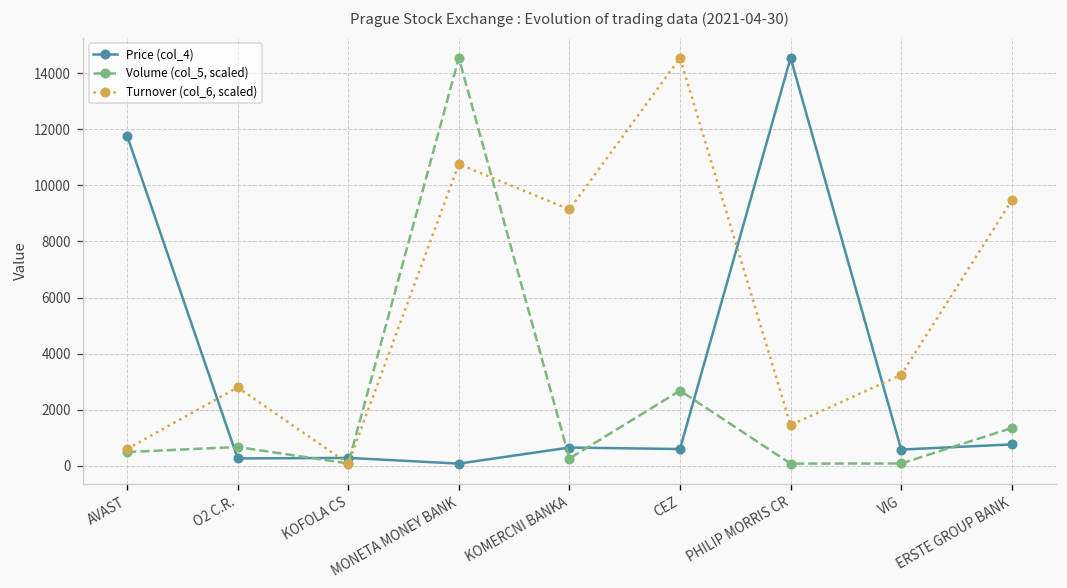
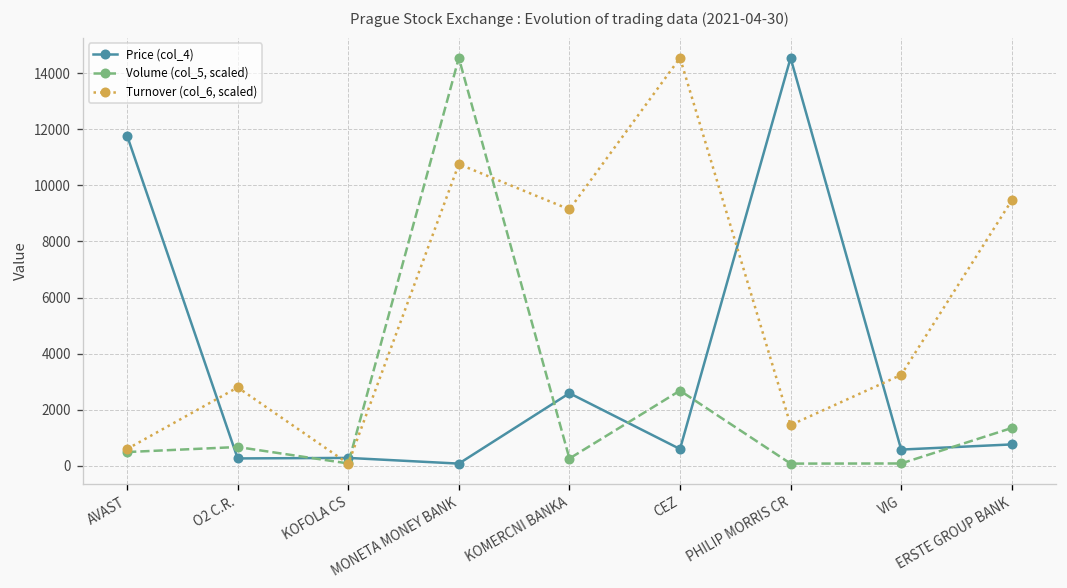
  {
    "Price (col_4)": {
      "AVAST": 11800,
      "O2 C.R.": 300,
      "KOFOLA CS": 300,
      "MONETA MONEY BANK": 100,
-     "KOMERCNI BANKA": 700,
+     "KOMERCNI BANKA": 2600,
      "CEZ": 600,
      "PHILIP MORRIS CR": 14500,
      "VIG": 600,
      "ERSTE GROUP BANK": 800
    },
    "Volume (col_5, scaled)": {
      "O2 C.R.": 700,
      "MONETA MONEY BANK": 14500,
      "KOMERCNI BANKA": 300,
      "CEZ": 2700,
      "PHILIP MORRIS CR": 100,
      "VIG": 100,
      "ERSTE GROUP BANK": 1300
    },
    "Turnover (col_6, scaled)": {
      "O2 C.R.": 2800,
      "MONETA MONEY BANK": 10800,
      "KOMERCNI BANKA": 9100,
      "CEZ": 14500,
      "PHILIP MORRIS CR": 1500,
      "VIG": 3200,
      "ERSTE GROUP BANK": 9500
    }
  }
